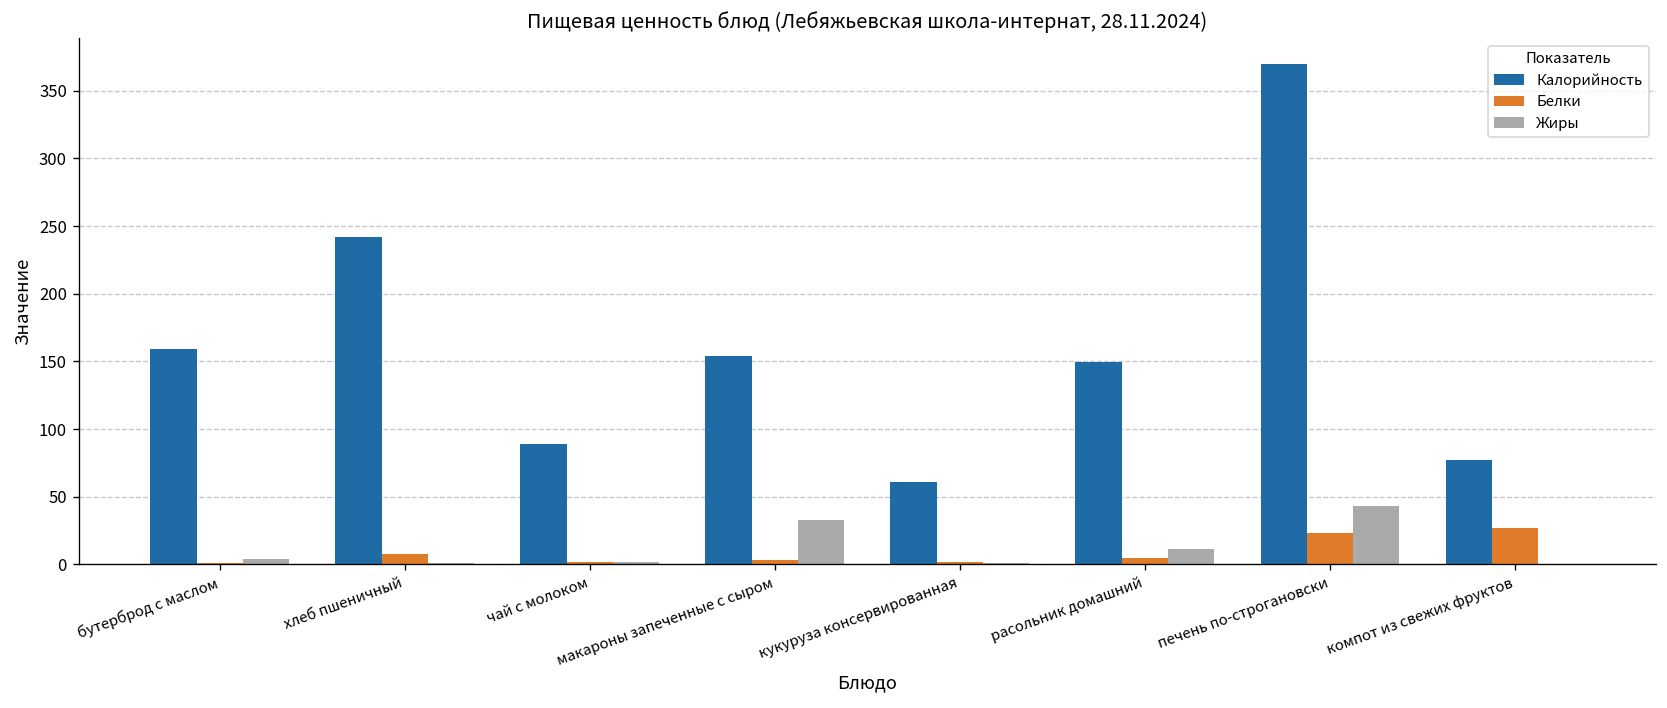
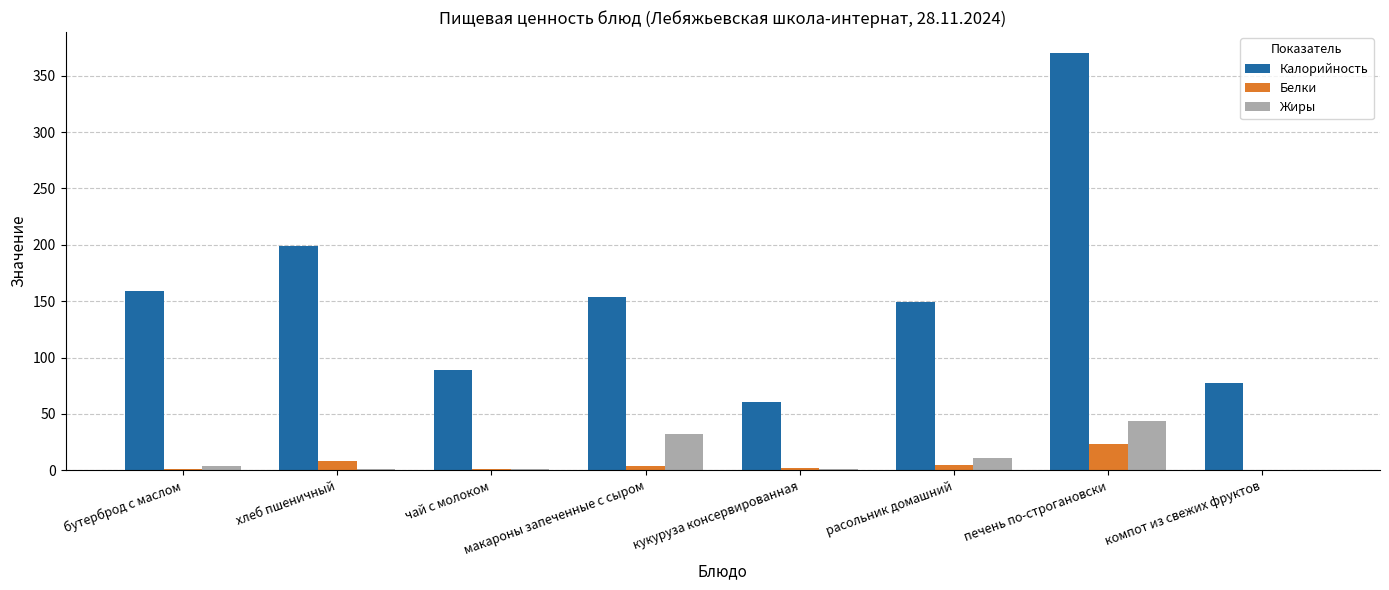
  {
    "Калорийность": {
      "бутерброд с маслом": 159,
-     "хлеб пшеничный": 242,
+     "хлеб пшеничный": 199,
      "чай с молоком": 89,
      "макароны запеченные с сыром": 154,
      "кукуруза консервированная": 61,
      "расольник домашний": 150,
      "печень по-строгановски": 370,
      "компот из свежих фруктов": 77
    },
    "Белки": {
      "хлеб пшеничный": 8,
      "макароны запеченные с сыром": 3,
      "расольник домашний": 5,
      "печень по-строгановски": 23,
-     "компот из свежих фруктов": 27
+     "компот из свежих фруктов": 0
    },
    "Жиры": {
      "бутерброд с маслом": 4,
      "макароны запеченные с сыром": 33,
      "расольник домашний": 11,
      "печень по-строгановски": 43,
      "компот из свежих фруктов": 0
    }
  }
